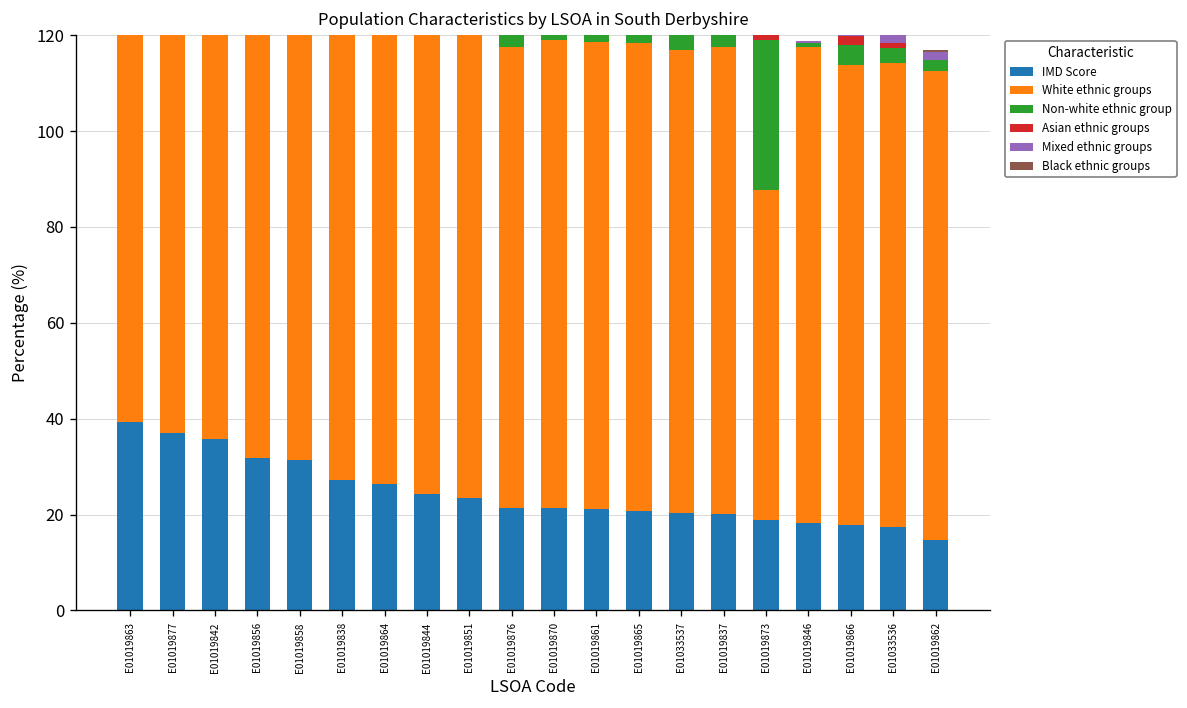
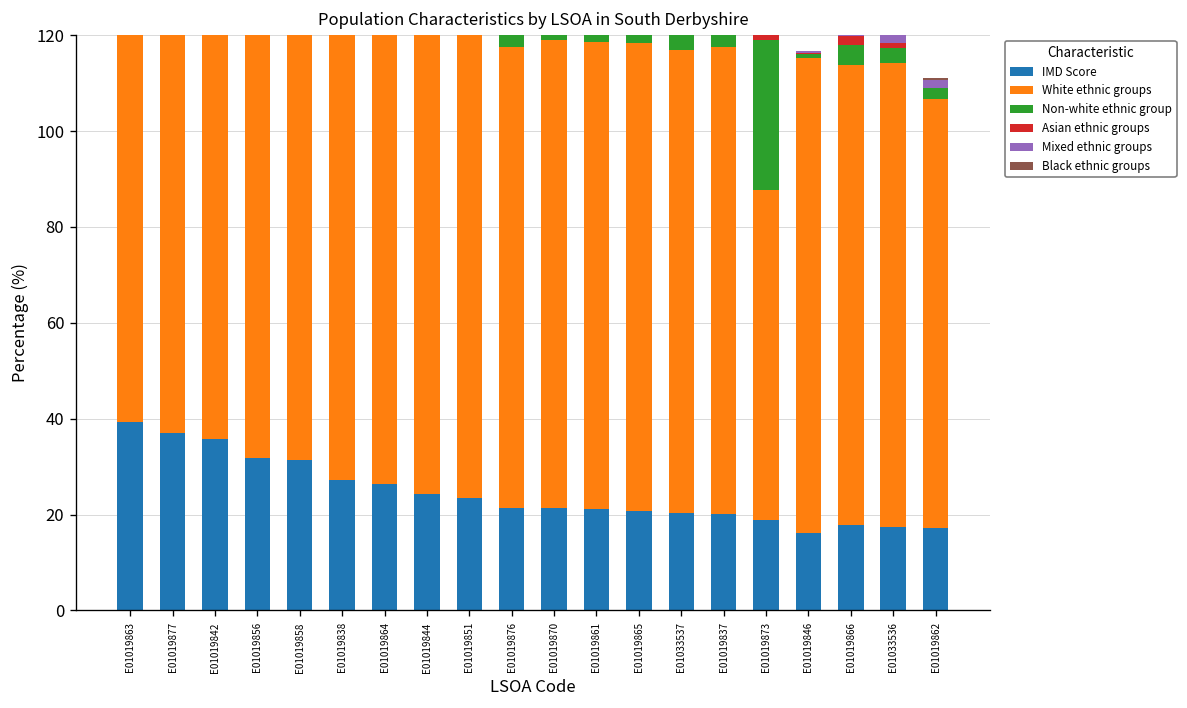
  {
    "IMD Score": {
      "E01019863": 39,
      "E01019877": 37,
      "E01019842": 36,
      "E01019856": 32,
      "E01019858": 31,
      "E01019838": 27,
      "E01019864": 26,
      "E01019844": 24,
      "E01019851": 23,
      "E01019876": 21,
      "E01019870": 21,
      "E01019861": 21,
      "E01019865": 21,
      "E01033537": 20,
      "E01019837": 20,
      "E01019873": 19,
-     "E01019846": 18,
+     "E01019846": 16,
      "E01019866": 18,
      "E01033536": 17,
-     "E01019862": 15
+     "E01019862": 17
    },
    "White ethnic groups": {
      "E01019876": 96,
      "E01019870": 98,
      "E01019861": 97,
      "E01019865": 98,
      "E01033537": 97,
      "E01019837": 97,
      "E01019873": 69,
      "E01019846": 99,
      "E01019866": 96,
      "E01033536": 97,
-     "E01019862": 98
+     "E01019862": 90
    },
    "Non-white ethnic group": {
      "E01033537": 3,
      "E01019837": 3,
      "E01019873": 31,
      "E01019846": 1,
      "E01019866": 4,
      "E01033536": 3,
      "E01019862": 2
    },
    "Asian ethnic groups": {
      "E01019866": 2,
      "E01033536": 1
    },
    "Mixed ethnic groups": {
      "E01033536": 2,
      "E01019862": 2
    },
    "Black ethnic groups": {
      "E01019846": 0
    }
  }
